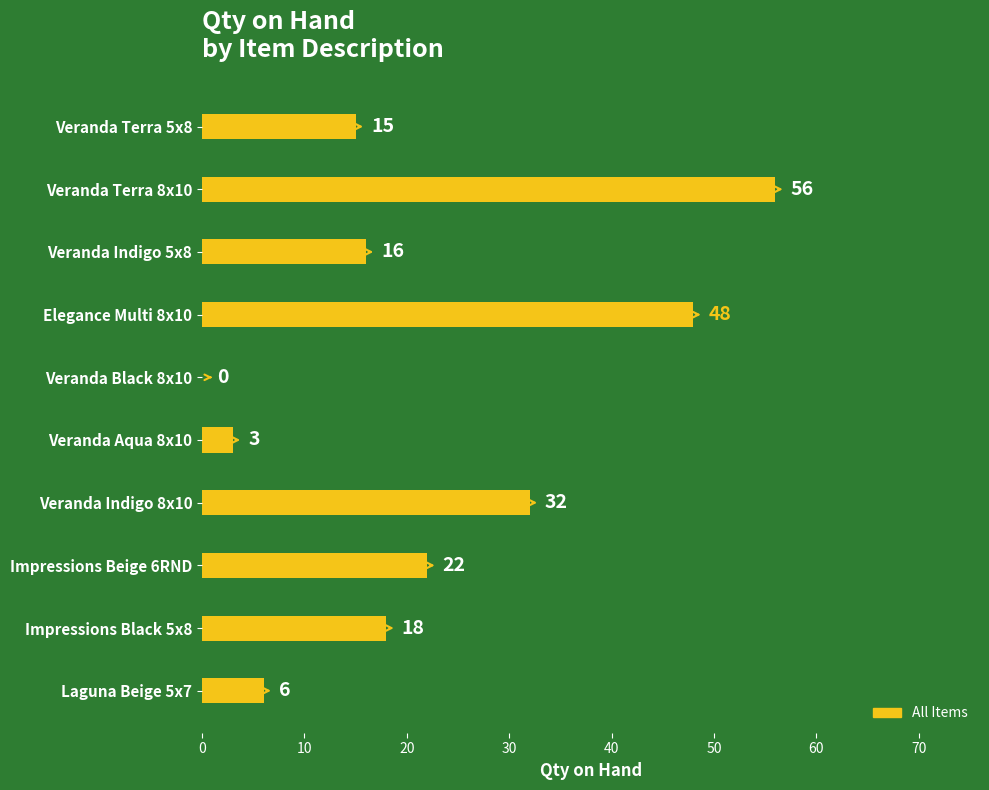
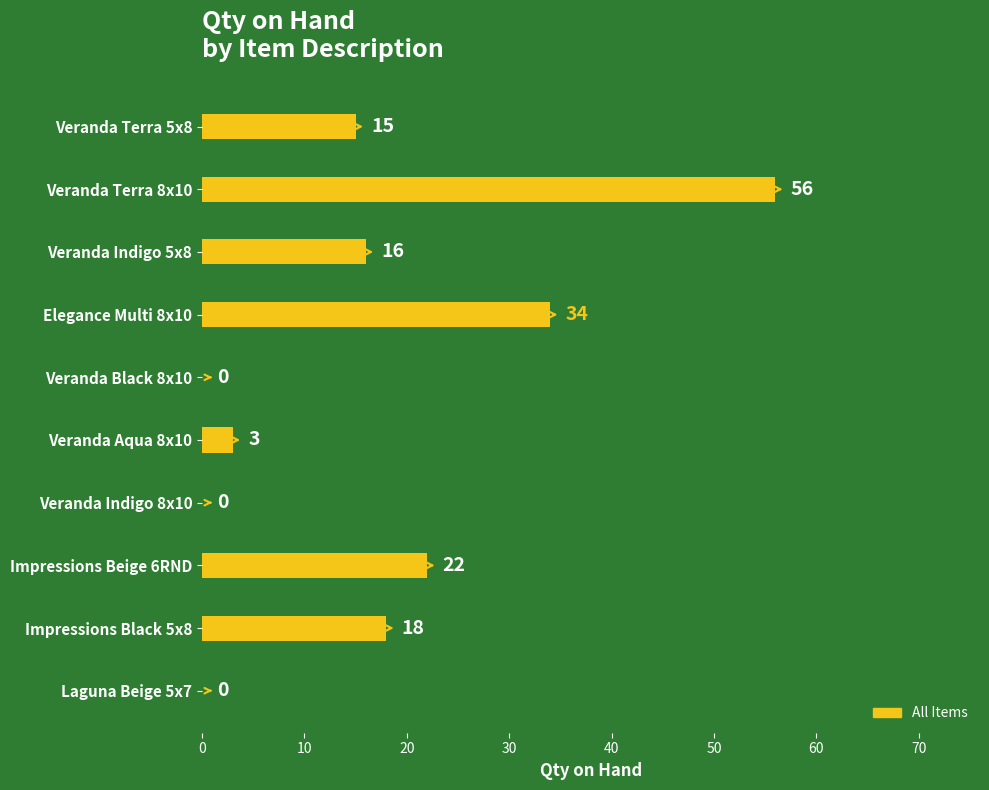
  {
    "Veranda Terra 5x8": 15,
    "Veranda Terra 8x10": 56,
    "Veranda Indigo 5x8": 16,
-   "Elegance Multi 8x10": 48,
+   "Elegance Multi 8x10": 34,
    "Veranda Black 8x10": 0,
    "Veranda Aqua 8x10": 3,
-   "Veranda Indigo 8x10": 32,
+   "Veranda Indigo 8x10": 0,
    "Impressions Beige 6RND": 22,
    "Impressions Black 5x8": 18,
-   "Laguna Beige 5x7": 6
+   "Laguna Beige 5x7": 0
  }
